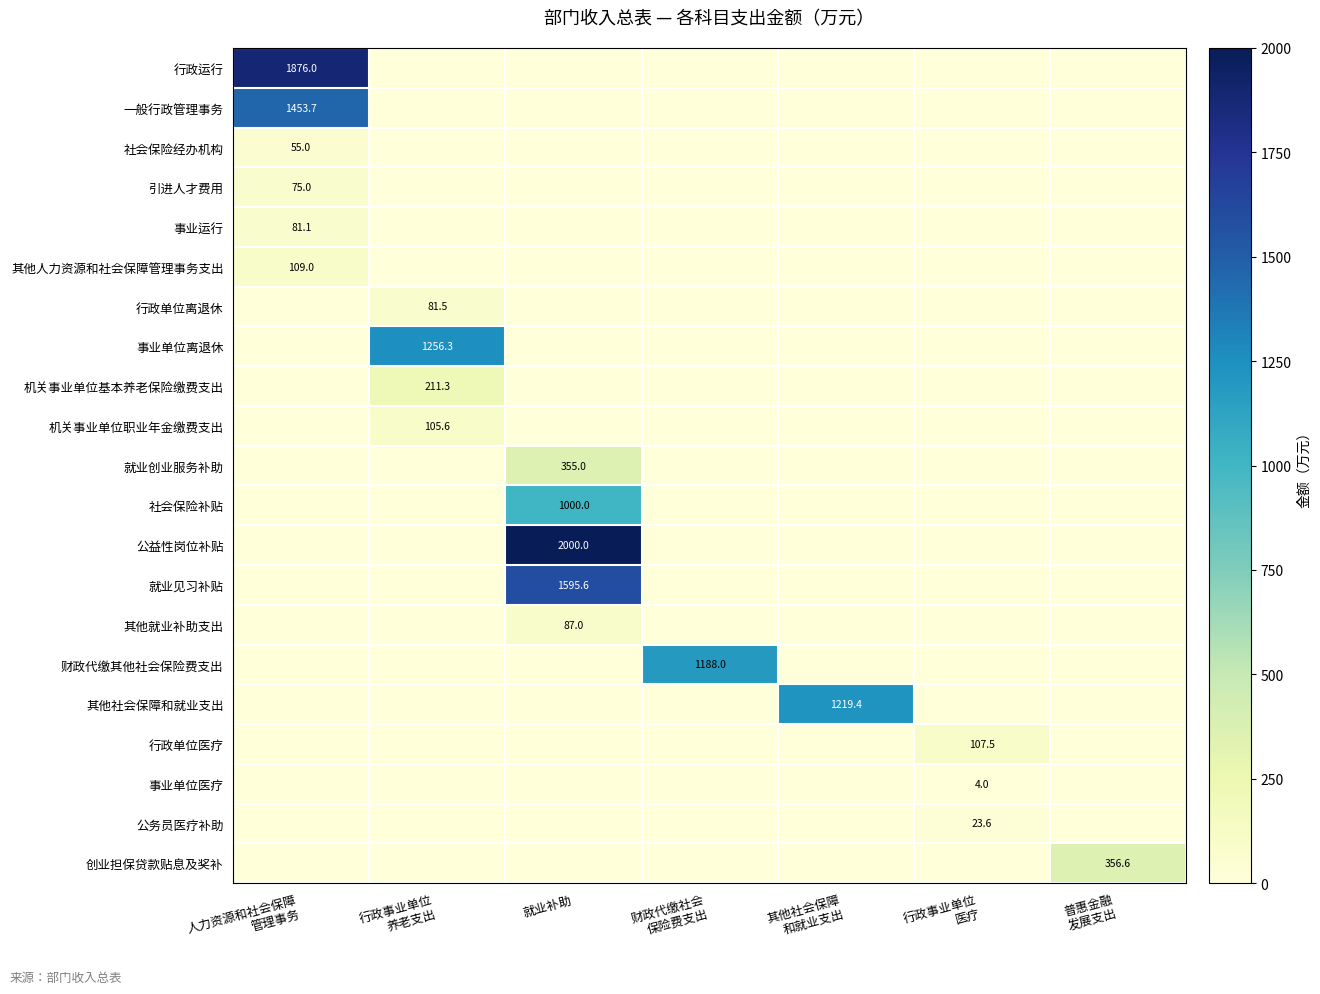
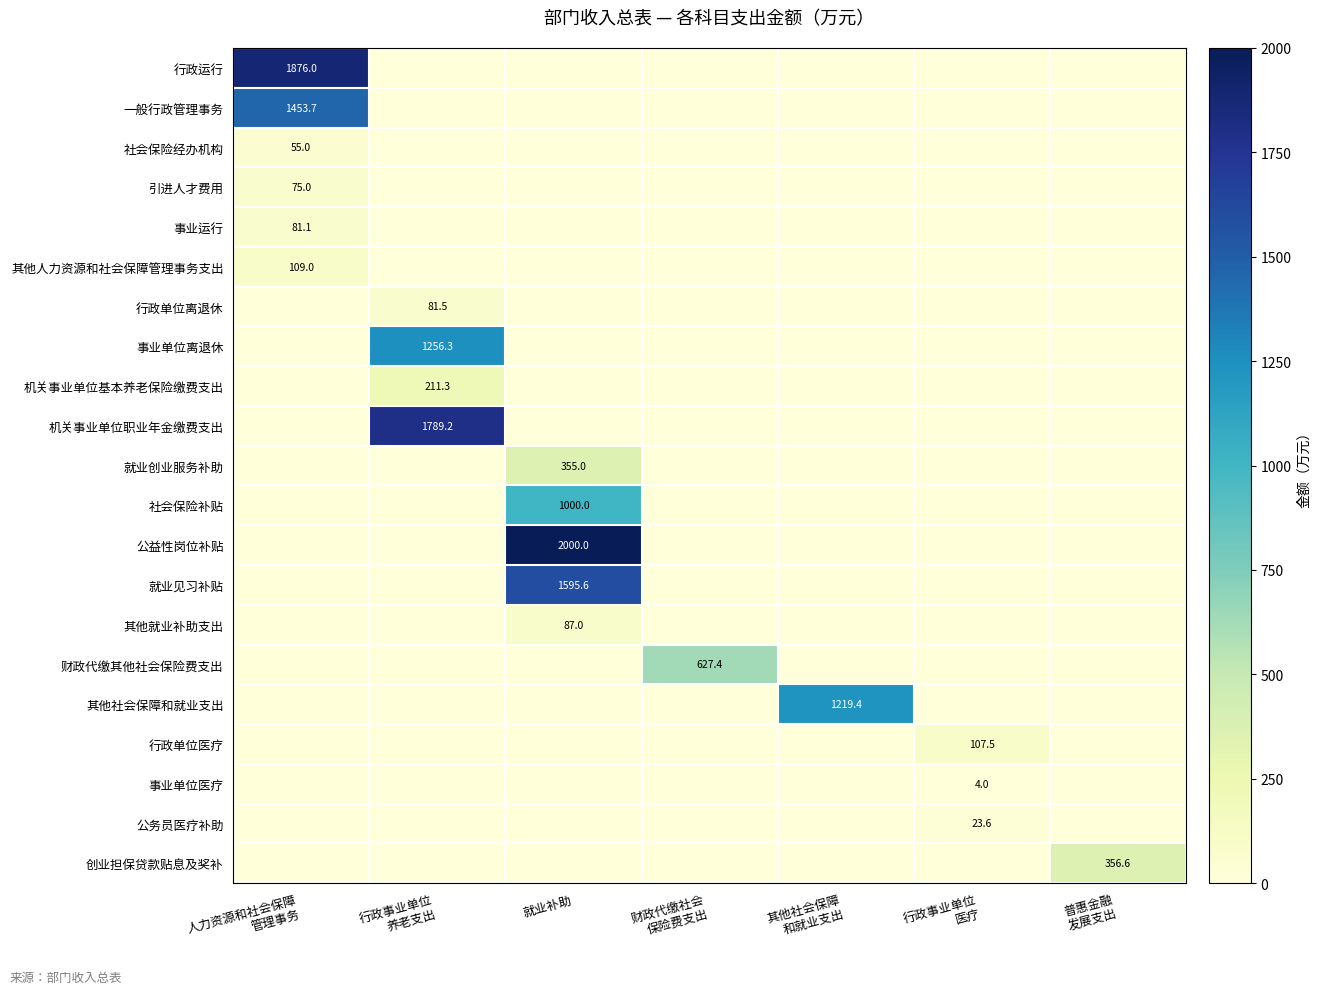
  {
    "行政运行": {
      "人力资源和社会保障 管理事务": 1876.0
    },
    "一般行政管理事务": {
      "人力资源和社会保障 管理事务": 1453.7
    },
    "社会保险经办机构": {
      "人力资源和社会保障 管理事务": 55.0
    },
    "引进人才费用": {
      "人力资源和社会保障 管理事务": 75.0
    },
    "事业运行": {
      "人力资源和社会保障 管理事务": 81.1
    },
    "其他人力资源和社会保障管理事务支出": {
      "人力资源和社会保障 管理事务": 109.0
    },
    "行政单位离退休": {
      "行政事业单位 养老支出": 81.5
    },
    "事业单位离退休": {
      "行政事业单位 养老支出": 1256.3
    },
    "机关事业单位基本养老保险缴费支出": {
      "行政事业单位 养老支出": 211.3
    },
    "机关事业单位职业年金缴费支出": {
-     "行政事业单位 养老支出": 105.6
+     "行政事业单位 养老支出": 1789.2
    },
    "就业创业服务补助": {
      "就业补助": 355.0
    },
    "社会保险补贴": {
      "就业补助": 1000.0
    },
    "公益性岗位补贴": {
      "就业补助": 2000.0
    },
    "就业见习补贴": {
      "就业补助": 1595.6
    },
    "其他就业补助支出": {
      "就业补助": 87.0
    },
    "财政代缴其他社会保险费支出": {
-     "财政代缴社会 保险费支出": 1188.0
+     "财政代缴社会 保险费支出": 627.4
    },
    "其他社会保障和就业支出": {
      "其他社会保障 和就业支出": 1219.4
    },
    "行政单位医疗": {
      "行政事业单位 医疗": 107.5
    },
    "事业单位医疗": {
      "行政事业单位 医疗": 4.0
    },
    "公务员医疗补助": {
      "行政事业单位 医疗": 23.6
    },
    "创业担保贷款贴息及奖补": {
      "普惠金融 发展支出": 356.6
    }
  }
